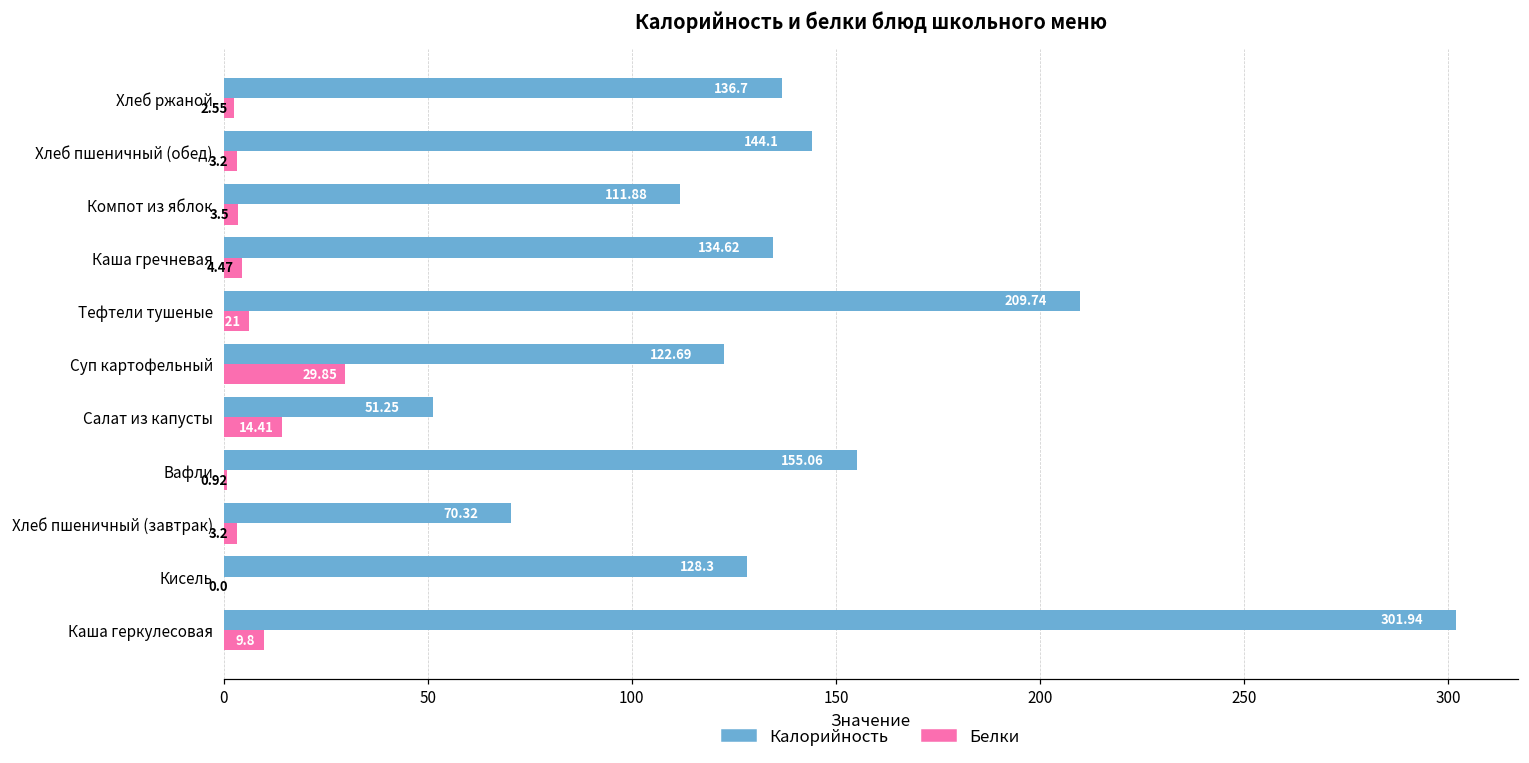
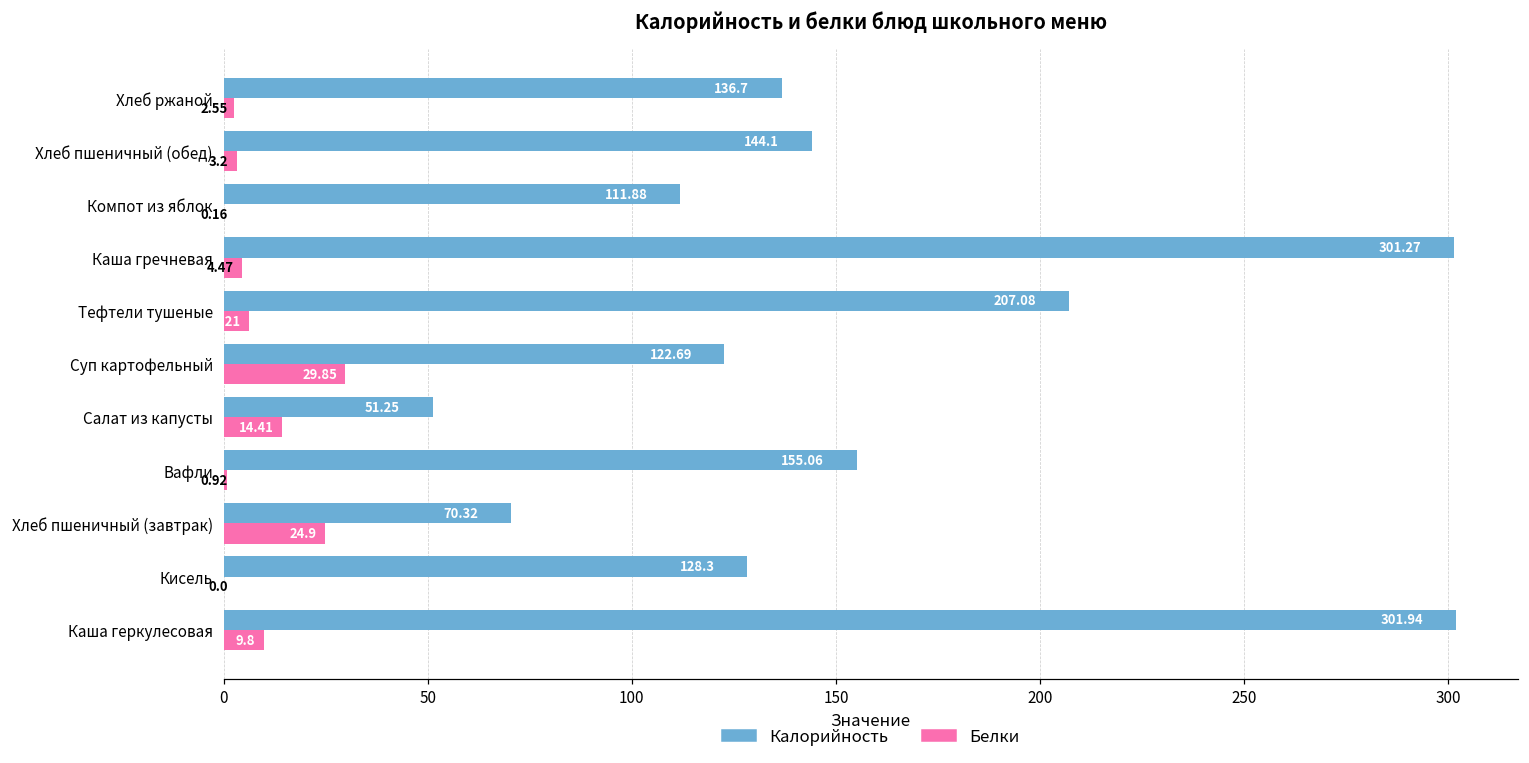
  {
    "Калорийность": {
      "Хлеб ржаной": 136.7,
      "Хлеб пшеничный (обед)": 144.1,
      "Компот из яблок": 111.88,
-     "Каша гречневая": 134.62,
-     "Тефтели тушеные": 209.74,
+     "Каша гречневая": 301.27,
+     "Тефтели тушеные": 207.08,
      "Суп картофельный": 122.69,
      "Салат из капусты": 51.25,
      "Вафли": 155.06,
      "Хлеб пшеничный (завтрак)": 70.32,
      "Кисель": 128.3,
      "Каша геркулесовая": 301.94
    },
    "Белки": {
      "Хлеб ржаной": 2.55,
      "Хлеб пшеничный (обед)": 3.2,
-     "Компот из яблок": 3.5,
+     "Компот из яблок": 0.16,
      "Каша гречневая": 4.47,
      "Тефтели тушеные": 6.21,
      "Суп картофельный": 29.85,
      "Салат из капусты": 14.41,
      "Вафли": 0.92,
-     "Хлеб пшеничный (завтрак)": 3.2,
+     "Хлеб пшеничный (завтрак)": 24.9,
      "Кисель": 0.0,
      "Каша геркулесовая": 9.8
    }
  }
